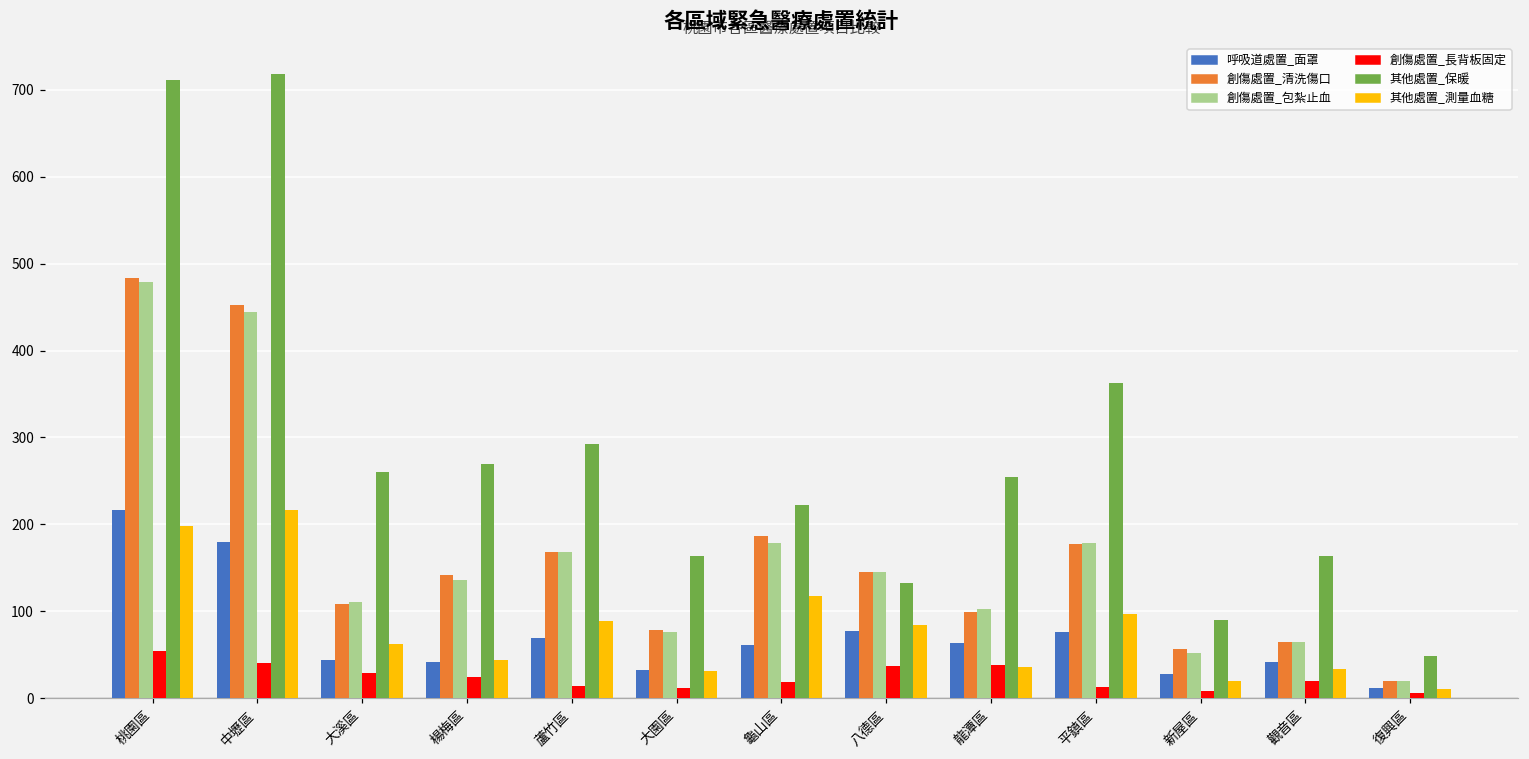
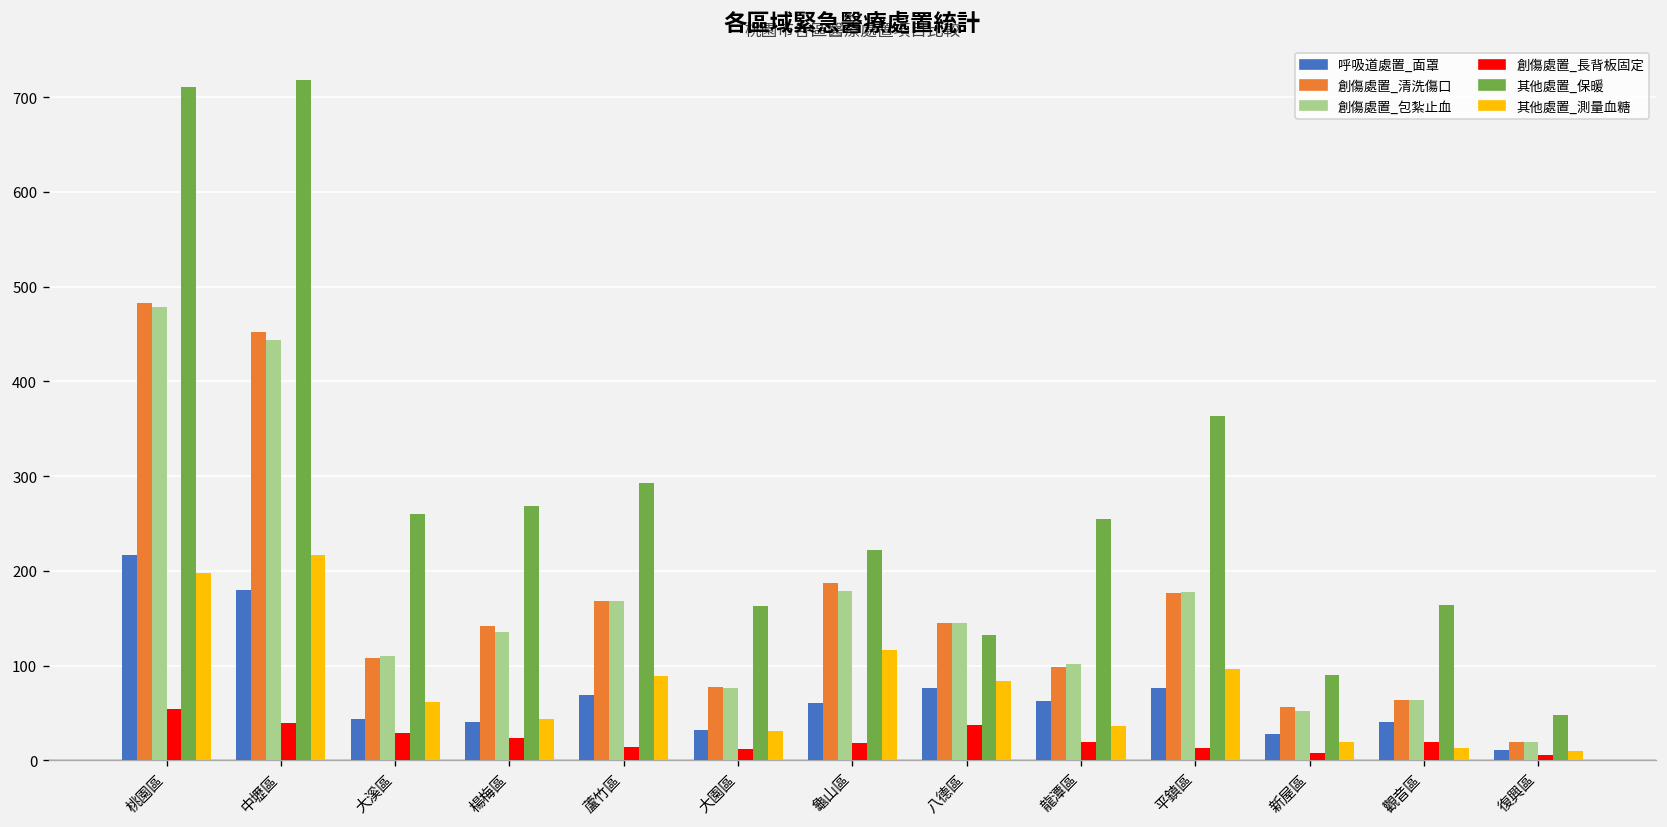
  {
    "呼吸道處置_面罩": {
      "桃園區": 220,
      "中壢區": 180,
      "大溪區": 40,
      "楊梅區": 40,
      "蘆竹區": 70,
      "大園區": 30,
      "龜山區": 60,
      "八德區": 80,
      "龍潭區": 60,
      "平鎮區": 80,
      "新屋區": 30,
      "觀音區": 40,
      "復興區": 10
    },
    "創傷處置_清洗傷口": {
      "桃園區": 480,
      "中壢區": 450,
      "大溪區": 110,
      "楊梅區": 140,
      "蘆竹區": 170,
      "大園區": 80,
      "龜山區": 190,
      "八德區": 150,
      "龍潭區": 100,
      "平鎮區": 180,
      "新屋區": 60,
      "觀音區": 60,
      "復興區": 20
    },
    "創傷處置_包紮止血": {
      "桃園區": 480,
      "中壢區": 440,
      "大溪區": 110,
      "楊梅區": 140,
      "蘆竹區": 170,
      "大園區": 80,
      "龜山區": 180,
      "八德區": 150,
      "龍潭區": 100,
      "平鎮區": 180,
      "新屋區": 50,
      "觀音區": 60,
      "復興區": 20
    },
    "創傷處置_長背板固定": {
      "桃園區": 50,
      "中壢區": 40,
      "大溪區": 30,
      "楊梅區": 20,
      "蘆竹區": 10,
      "大園區": 10,
      "龜山區": 20,
      "八德區": 40,
-     "龍潭區": 40,
+     "龍潭區": 20,
      "平鎮區": 10,
      "新屋區": 10,
      "觀音區": 20,
      "復興區": 10
    },
    "其他處置_保暖": {
      "桃園區": 710,
      "中壢區": 720,
      "大溪區": 260,
      "楊梅區": 270,
      "蘆竹區": 290,
      "大園區": 160,
      "龜山區": 220,
      "八德區": 130,
      "龍潭區": 260,
      "平鎮區": 360,
      "新屋區": 90,
      "觀音區": 160,
      "復興區": 50
    },
    "其他處置_測量血糖": {
      "桃園區": 200,
      "中壢區": 220,
      "大溪區": 60,
      "楊梅區": 40,
      "蘆竹區": 90,
      "大園區": 30,
      "龜山區": 120,
      "八德區": 80,
      "龍潭區": 40,
      "平鎮區": 100,
      "新屋區": 20,
-     "觀音區": 30,
+     "觀音區": 10,
      "復興區": 10
    }
  }
